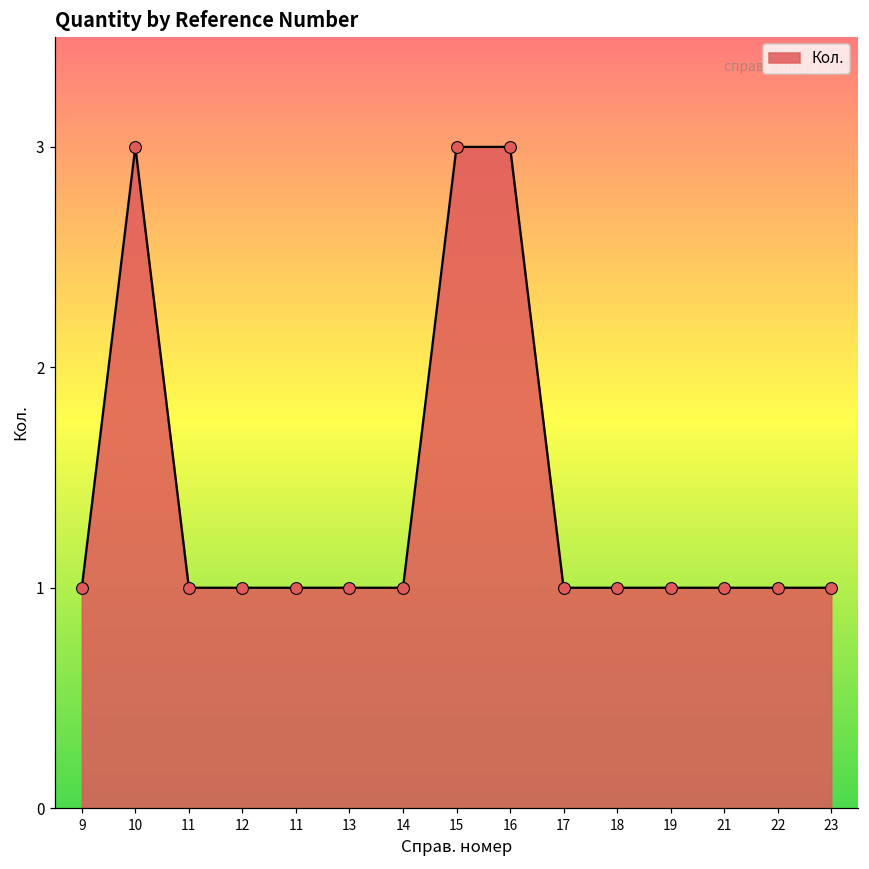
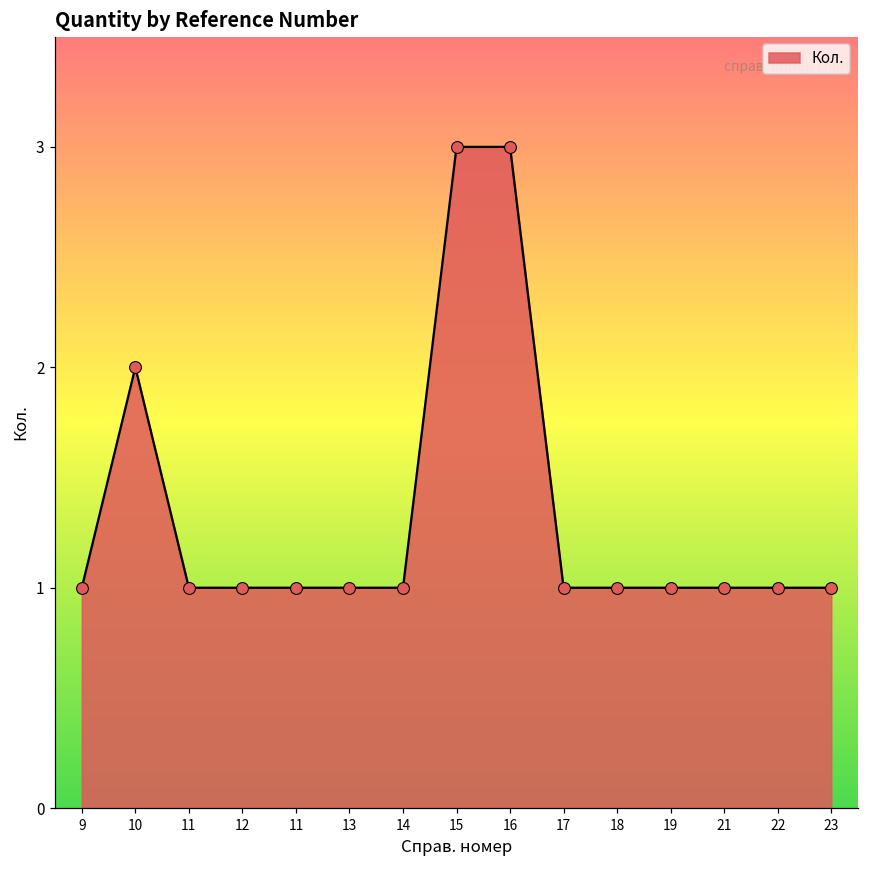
  {
    "9": 1,
-   "10": 3,
+   "10": 2,
    "12": 1,
    "13": 1,
    "14": 1,
    "15": 3,
    "16": 3,
    "17": 1,
    "18": 1,
    "19": 1,
    "21": 1,
    "22": 1,
    "23": 1
  }
